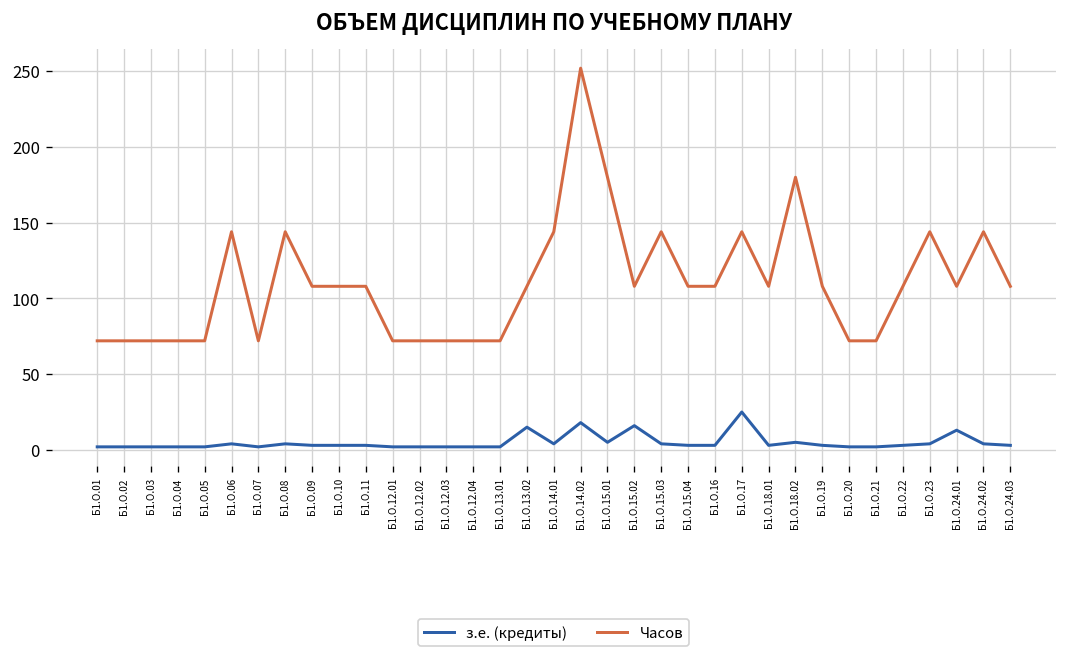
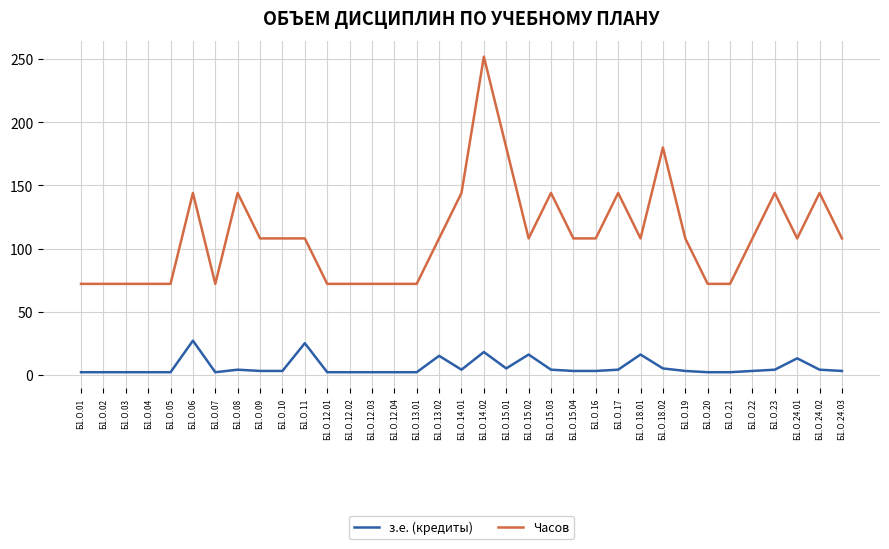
  {
    "з.е. (кредиты)": {
      "Б1.О.01": 2,
      "Б1.О.02": 2,
      "Б1.О.03": 2,
      "Б1.О.04": 2,
      "Б1.О.05": 2,
-     "Б1.О.06": 4,
+     "Б1.О.06": 27,
      "Б1.О.07": 2,
      "Б1.О.08": 4,
      "Б1.О.09": 3,
      "Б1.О.10": 3,
-     "Б1.О.11": 3,
+     "Б1.О.11": 25,
      "Б1.О.12.01": 2,
      "Б1.О.12.02": 2,
      "Б1.О.12.03": 2,
      "Б1.О.12.04": 2,
      "Б1.О.13.01": 2,
      "Б1.О.13.02": 15,
      "Б1.О.14.01": 4,
      "Б1.О.14.02": 18,
      "Б1.О.15.01": 5,
      "Б1.О.15.02": 16,
      "Б1.О.15.03": 4,
      "Б1.О.15.04": 3,
      "Б1.О.16": 3,
-     "Б1.О.17": 25,
-     "Б1.О.18.01": 3,
+     "Б1.О.17": 4,
+     "Б1.О.18.01": 16,
      "Б1.О.18.02": 5,
      "Б1.О.19": 3,
      "Б1.О.20": 2,
      "Б1.О.21": 2,
      "Б1.О.22": 3,
      "Б1.О.23": 4,
      "Б1.О.24.01": 13,
      "Б1.О.24.02": 4,
      "Б1.О.24.03": 3
    },
    "Часов": {
      "Б1.О.01": 72,
      "Б1.О.02": 72,
      "Б1.О.03": 72,
      "Б1.О.04": 72,
      "Б1.О.05": 72,
      "Б1.О.06": 144,
      "Б1.О.07": 72,
      "Б1.О.08": 144,
      "Б1.О.09": 108,
      "Б1.О.10": 108,
      "Б1.О.11": 108,
      "Б1.О.12.01": 72,
      "Б1.О.12.02": 72,
      "Б1.О.12.03": 72,
      "Б1.О.12.04": 72,
      "Б1.О.13.01": 72,
      "Б1.О.13.02": 108,
      "Б1.О.14.01": 144,
      "Б1.О.14.02": 252,
      "Б1.О.15.01": 180,
      "Б1.О.15.02": 108,
      "Б1.О.15.03": 144,
      "Б1.О.15.04": 108,
      "Б1.О.16": 108,
      "Б1.О.17": 144,
      "Б1.О.18.01": 108,
      "Б1.О.18.02": 180,
      "Б1.О.19": 108,
      "Б1.О.20": 72,
      "Б1.О.21": 72,
      "Б1.О.22": 108,
      "Б1.О.23": 144,
      "Б1.О.24.01": 108,
      "Б1.О.24.02": 144,
      "Б1.О.24.03": 108
    }
  }
